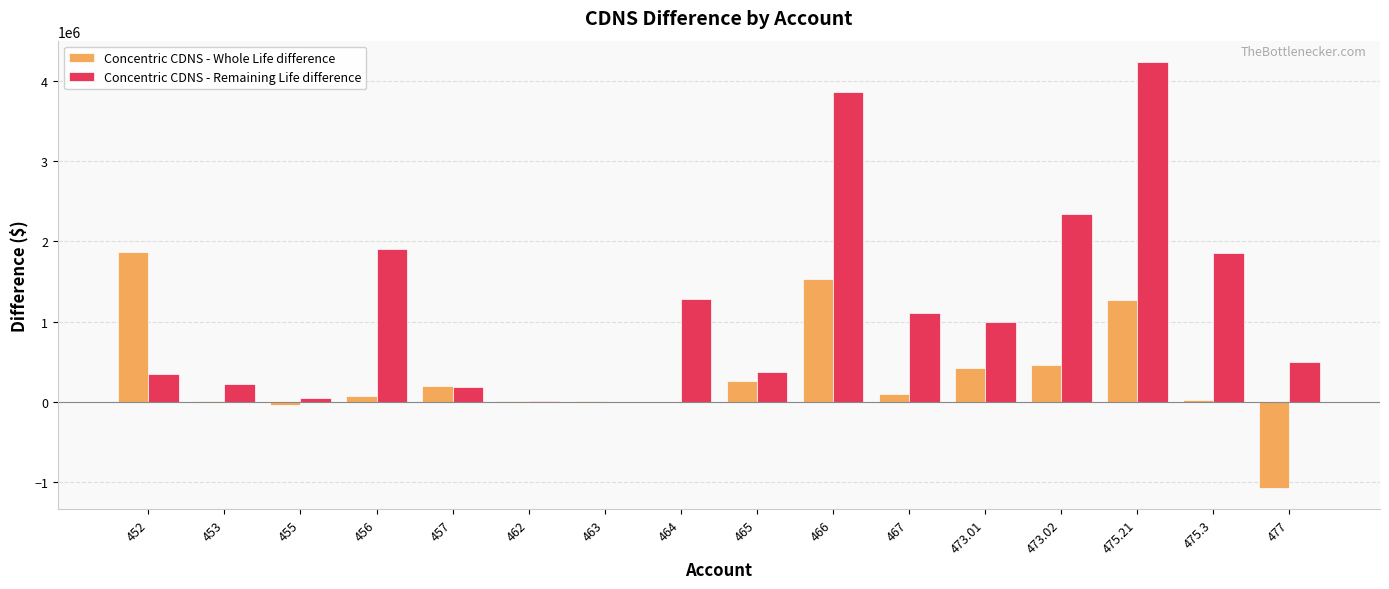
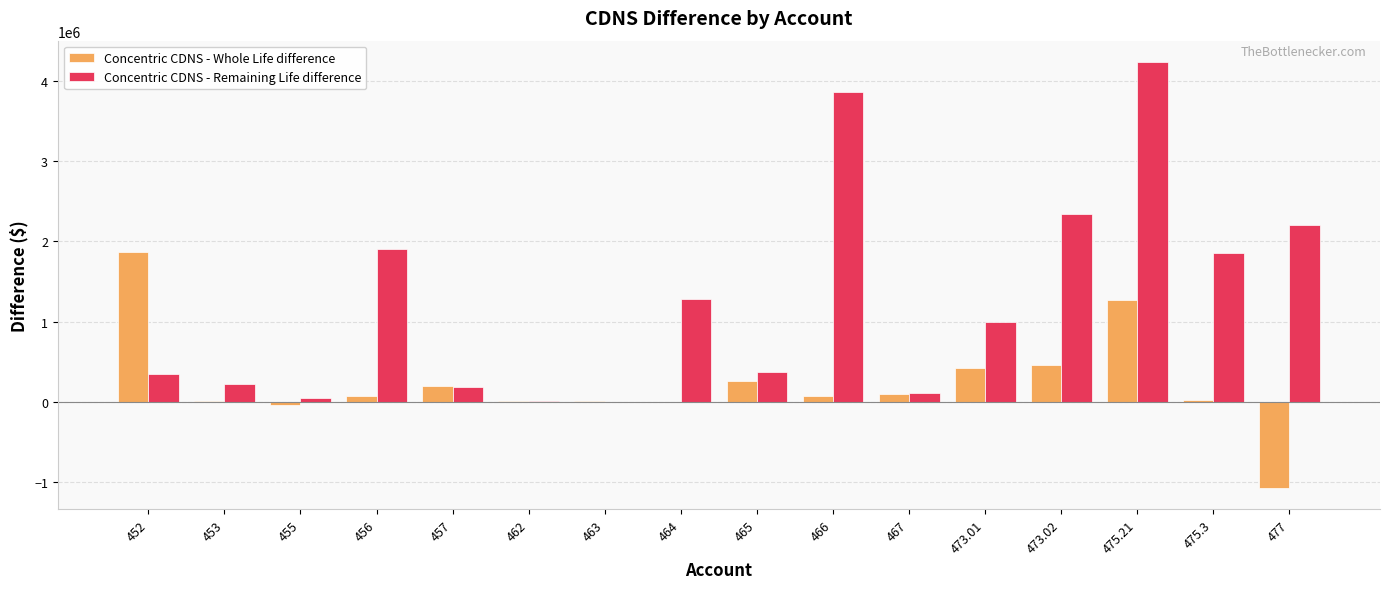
  {
    "Concentric CDNS - Whole Life difference": {
      "452": 1900000,
      "455": 0,
      "456": 100000,
      "457": 200000,
      "465": 300000,
-     "466": 1500000,
+     "466": 100000,
      "467": 100000,
      "473.01": 400000,
      "473.02": 500000,
      "475.21": 1300000,
      "477": -1100000
    },
    "Concentric CDNS - Remaining Life difference": {
      "452": 400000,
      "453": 200000,
      "455": 0,
      "456": 1900000,
      "457": 200000,
      "464": 1300000,
      "465": 400000,
      "466": 3900000,
-     "467": 1100000,
+     "467": 100000,
      "473.01": 1000000,
      "473.02": 2300000,
      "475.21": 4200000,
      "475.3": 1900000,
-     "477": 500000
+     "477": 2200000
    }
  }
